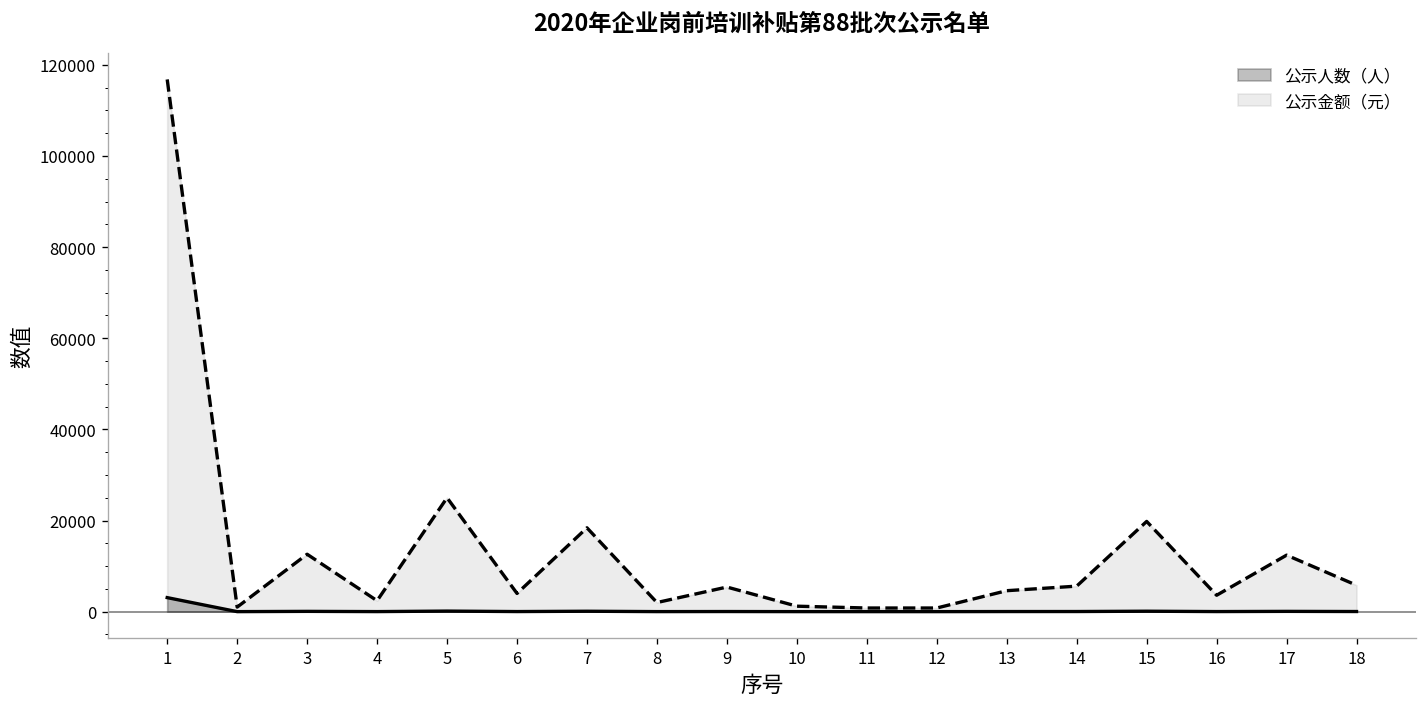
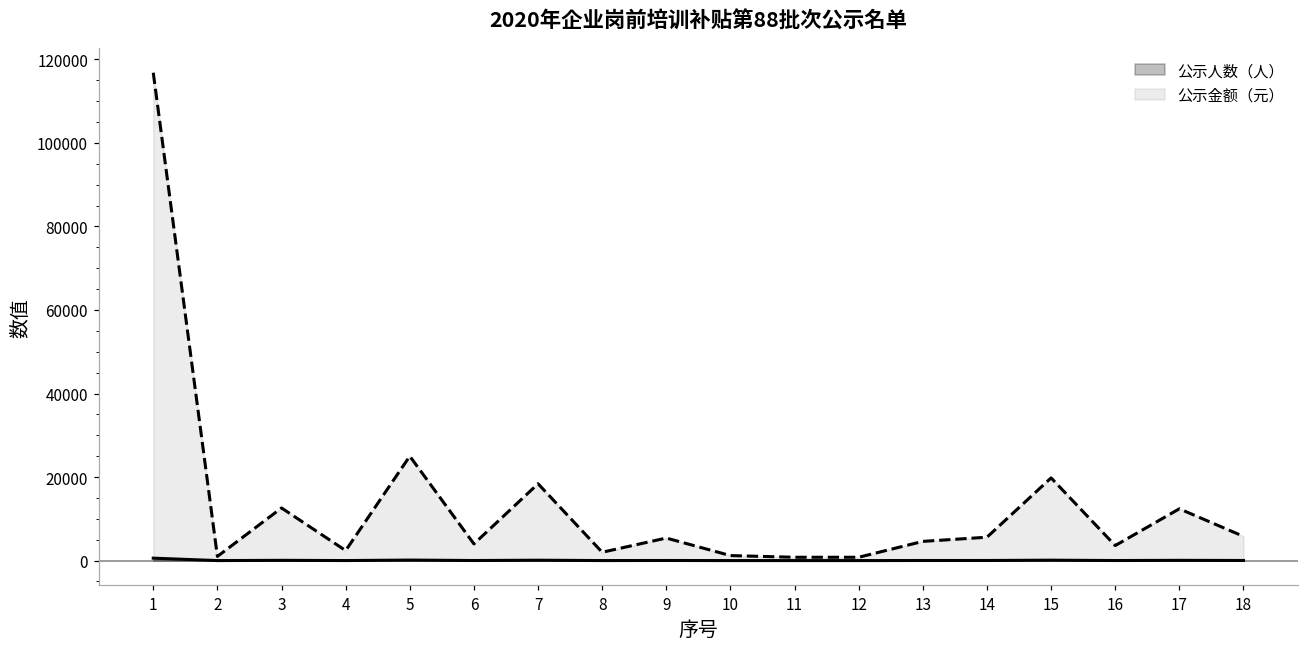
  {
    "公示人数（人）": {
-     "1": 3000,
+     "1": 1000,
      "2": 0,
      "3": 0,
      "4": 0,
      "5": 0,
      "6": 0,
      "7": 0,
      "8": 0,
      "9": 0,
      "10": 0,
      "11": 0,
      "12": 0,
      "13": 0,
      "14": 0,
      "15": 0,
      "16": 0,
      "17": 0,
      "18": 0
    },
    "公示金额（元）": {
      "1": 117000,
      "2": 1000,
      "3": 13000,
      "4": 2000,
      "5": 25000,
      "6": 4000,
      "7": 18000,
      "8": 2000,
      "9": 5000,
      "10": 1000,
      "11": 1000,
      "12": 1000,
      "13": 5000,
      "14": 6000,
      "15": 20000,
      "16": 4000,
      "17": 12000,
      "18": 6000
    }
  }
